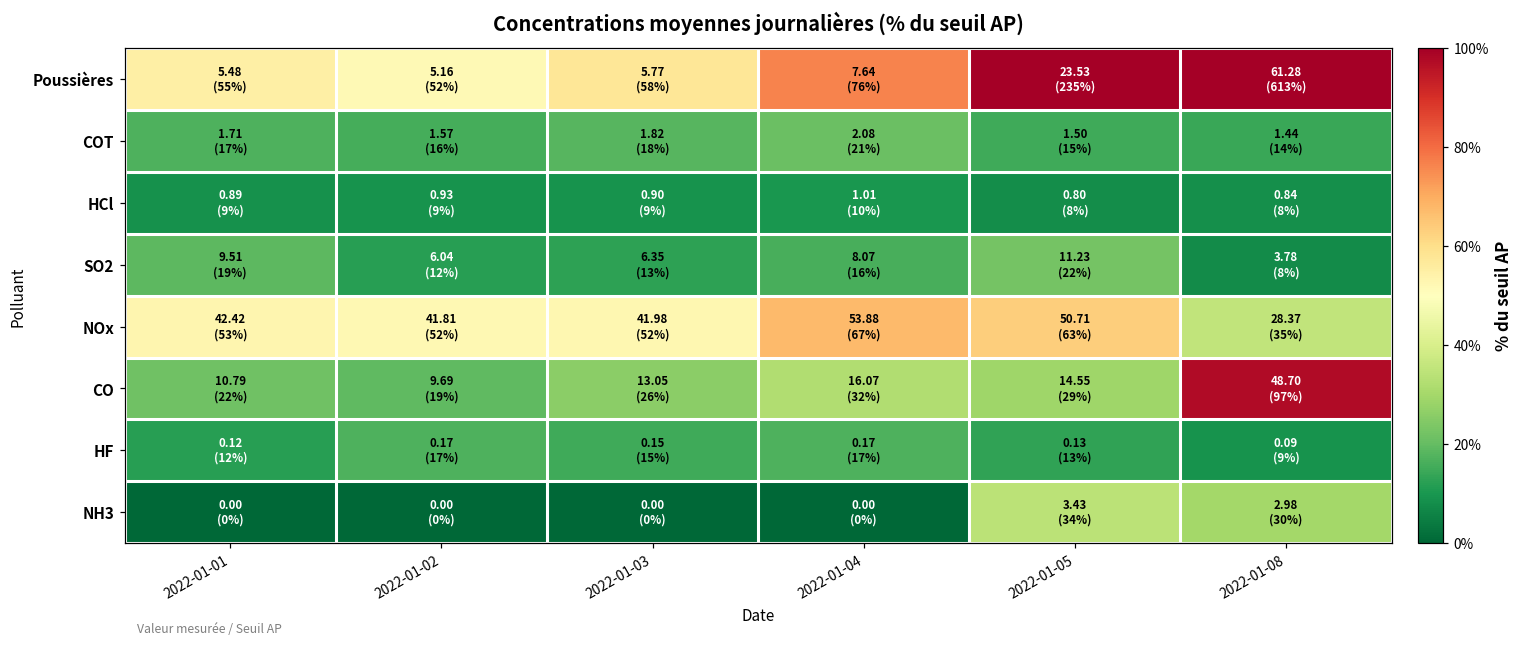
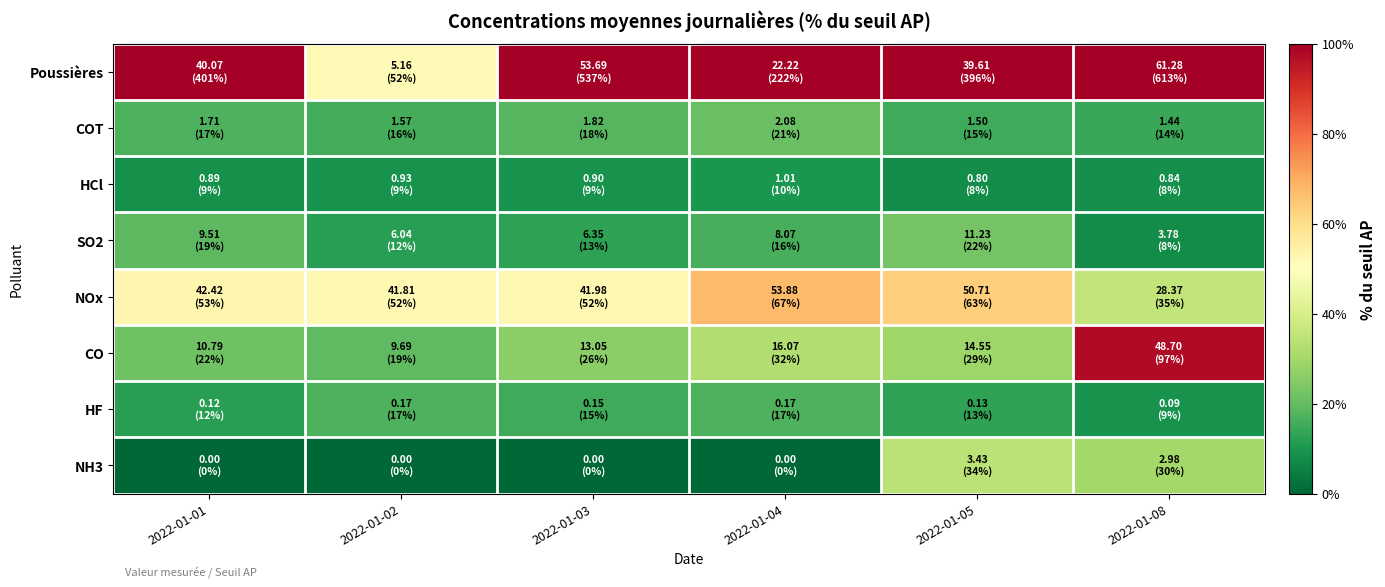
  {
    "Poussières": {
-     "2022-01-01": "5.48 (55%)",
-     "2022-01-03": "5.77 (58%)",
-     "2022-01-04": "7.64 (76%)",
-     "2022-01-05": "23.53 (235%)"
+     "2022-01-01": "40.07 (401%)",
+     "2022-01-03": "53.69 (537%)",
+     "2022-01-04": "22.22 (222%)",
+     "2022-01-05": "39.61 (396%)"
    }
  }
